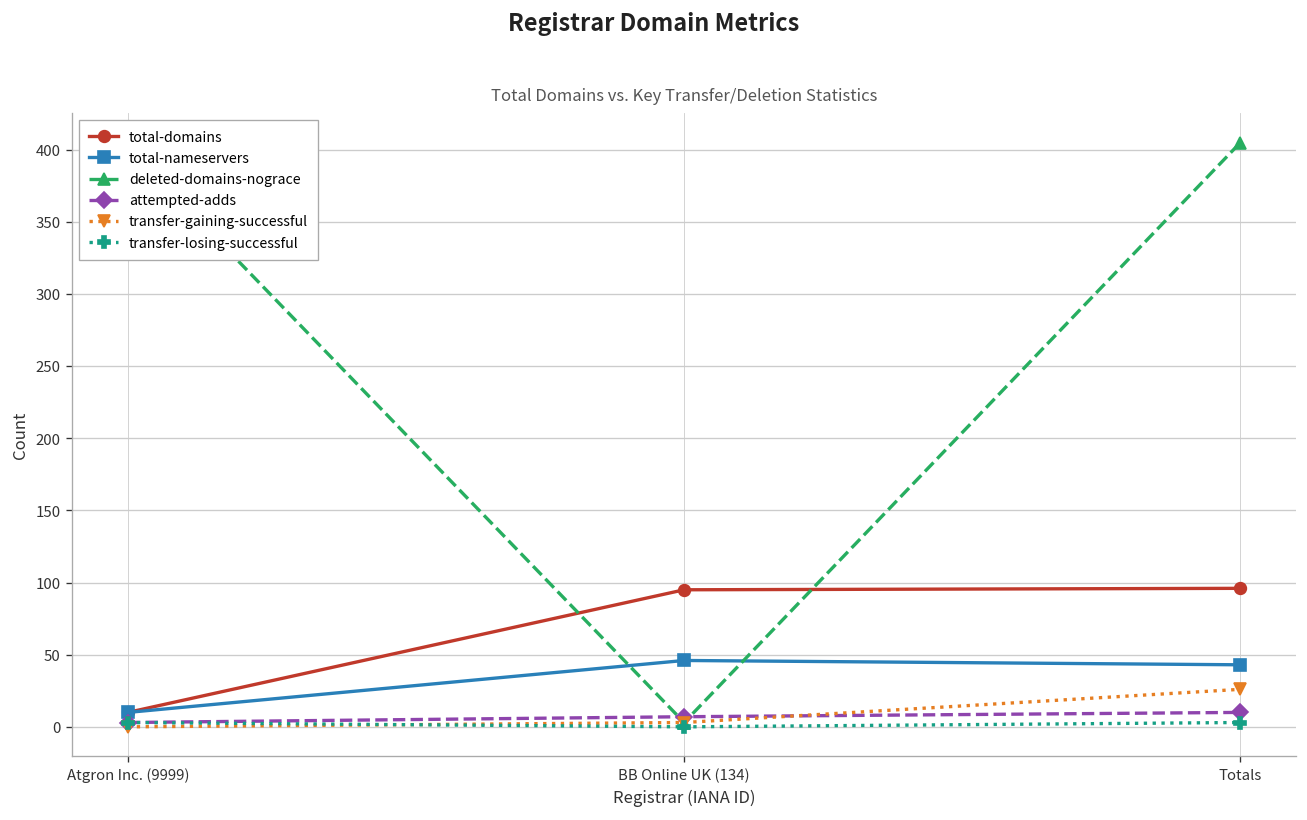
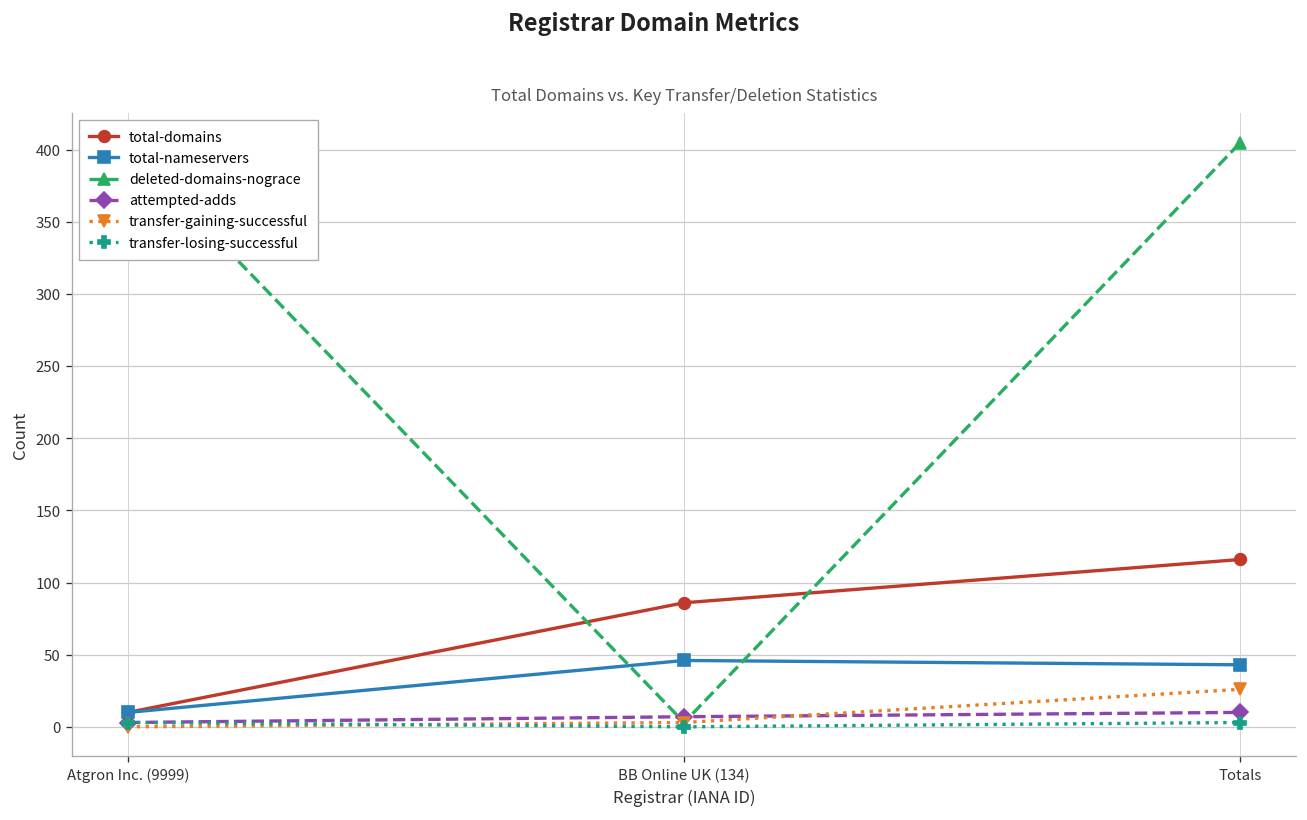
  {
    "total-domains": {
-     "BB Online UK (134)": 95,
-     "Totals": 96
+     "BB Online UK (134)": 86,
+     "Totals": 116
    },
    "total-nameservers": {
      "BB Online UK (134)": 46,
      "Totals": 43
    },
    "attempted-adds": {
      "BB Online UK (134)": 7,
      "Totals": 10
    },
    "transfer-gaining-successful": {
      "Atgron Inc. (9999)": 0,
      "Totals": 26
    }
  }
